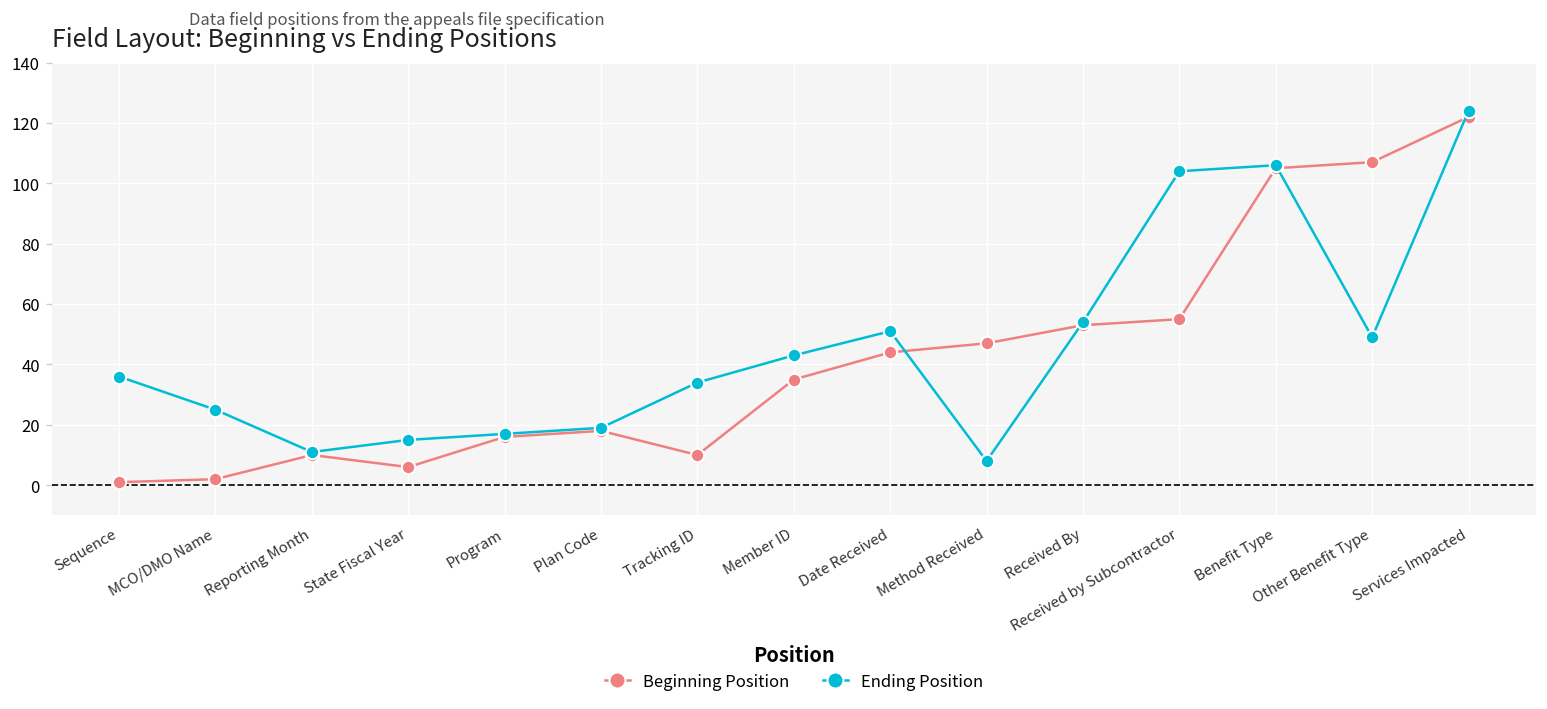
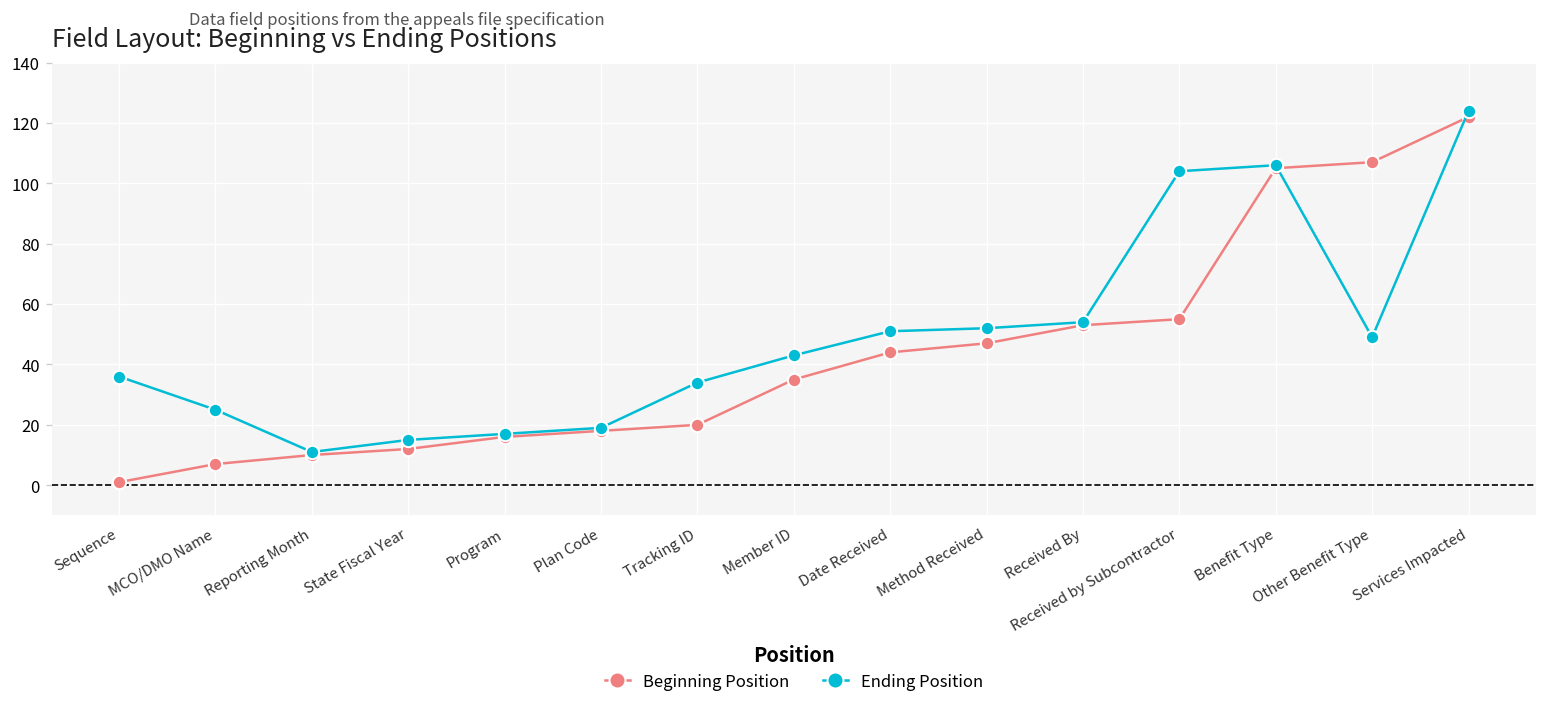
  {
    "Beginning Position": {
      "Sequence": 1,
-     "MCO/DMO Name": 2,
-     "State Fiscal Year": 6,
-     "Tracking ID": 10,
+     "MCO/DMO Name": 7,
+     "State Fiscal Year": 12,
+     "Tracking ID": 20,
      "Member ID": 35,
      "Date Received": 44,
      "Method Received": 47,
      "Received By": 53,
      "Received by Subcontractor": 55,
      "Other Benefit Type": 107,
      "Services Impacted": 122
    },
    "Ending Position": {
      "Sequence": 36,
      "MCO/DMO Name": 25,
      "State Fiscal Year": 15,
      "Tracking ID": 34,
      "Member ID": 43,
      "Date Received": 51,
-     "Method Received": 8,
+     "Method Received": 52,
      "Received By": 54,
      "Received by Subcontractor": 104,
      "Other Benefit Type": 49,
      "Services Impacted": 124
    }
  }
